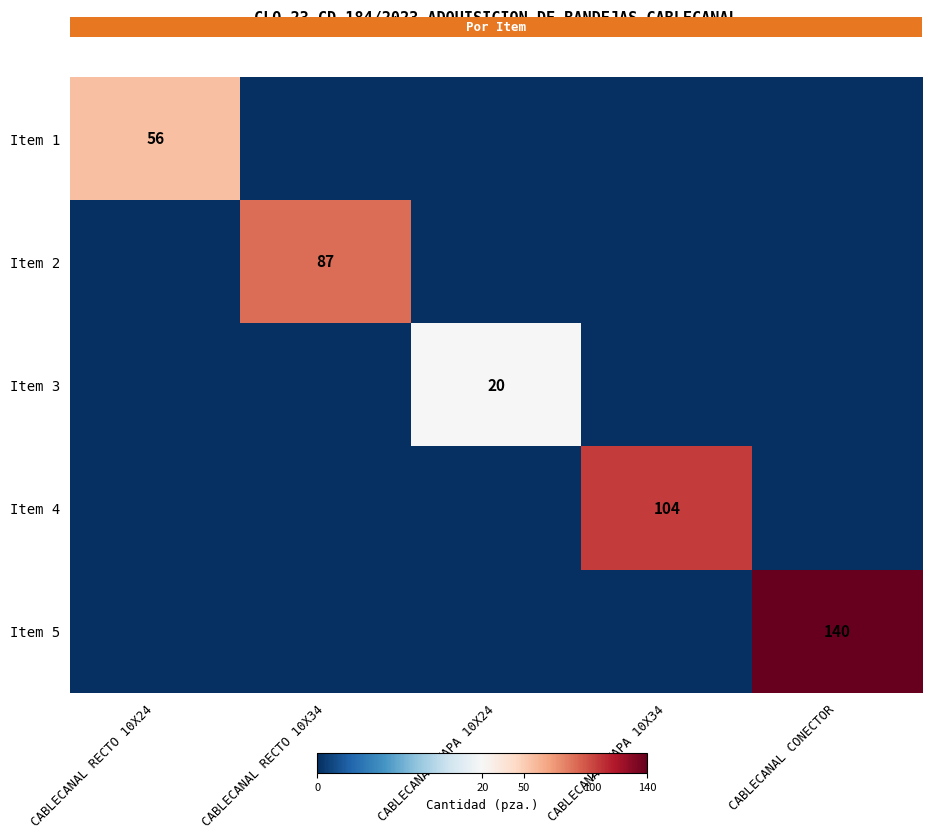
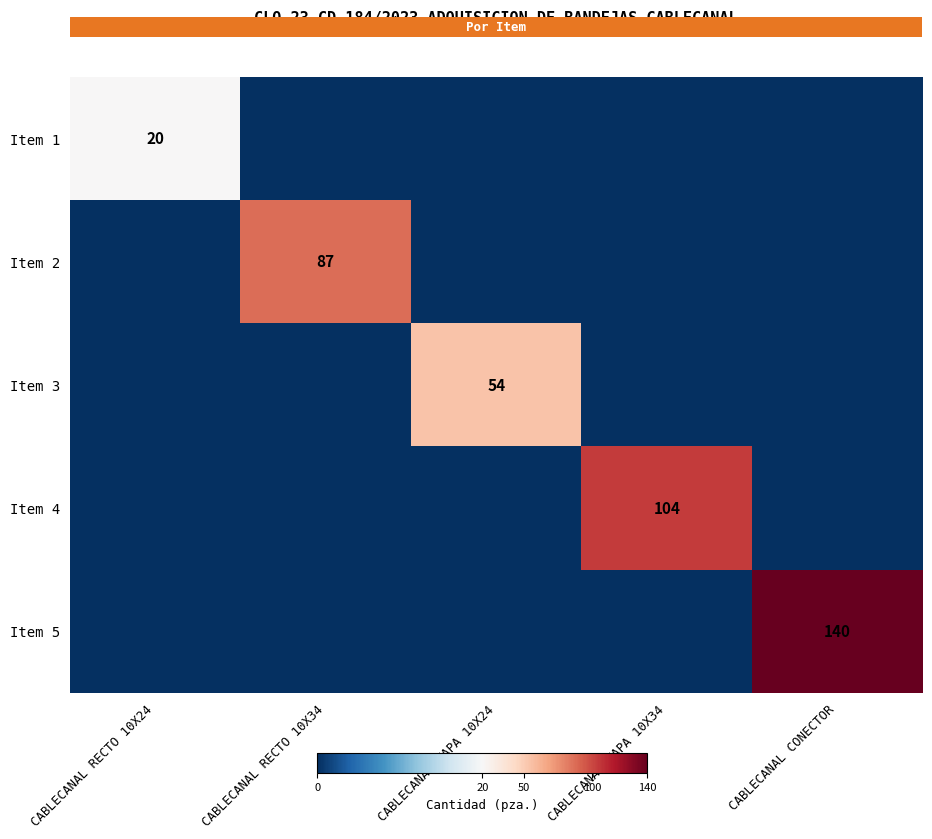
  {
    "Item 1": {
-     "CABLECANAL RECTO 10X24": 56
+     "CABLECANAL RECTO 10X24": 20
    },
    "Item 2": {
      "CABLECANAL RECTO 10X34": 87
    },
    "Item 3": {
-     "CABLECANAL TAPA 10X24": 20
+     "CABLECANAL TAPA 10X24": 54
    },
    "Item 4": {
      "CABLECANAL TAPA 10X34": 104
    },
    "Item 5": {
      "CABLECANAL CONECTOR": 140
    }
  }
